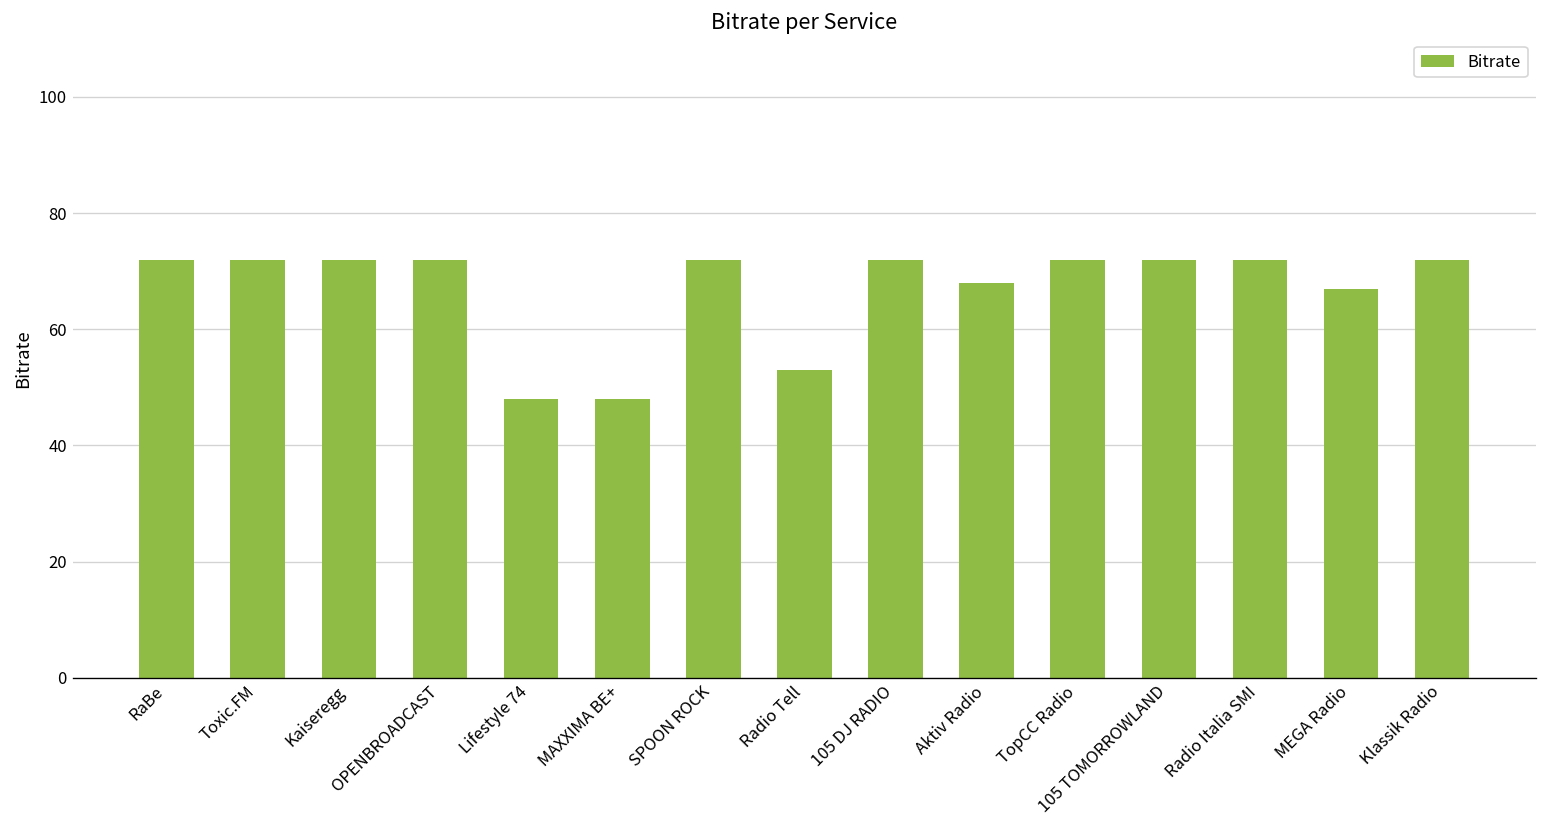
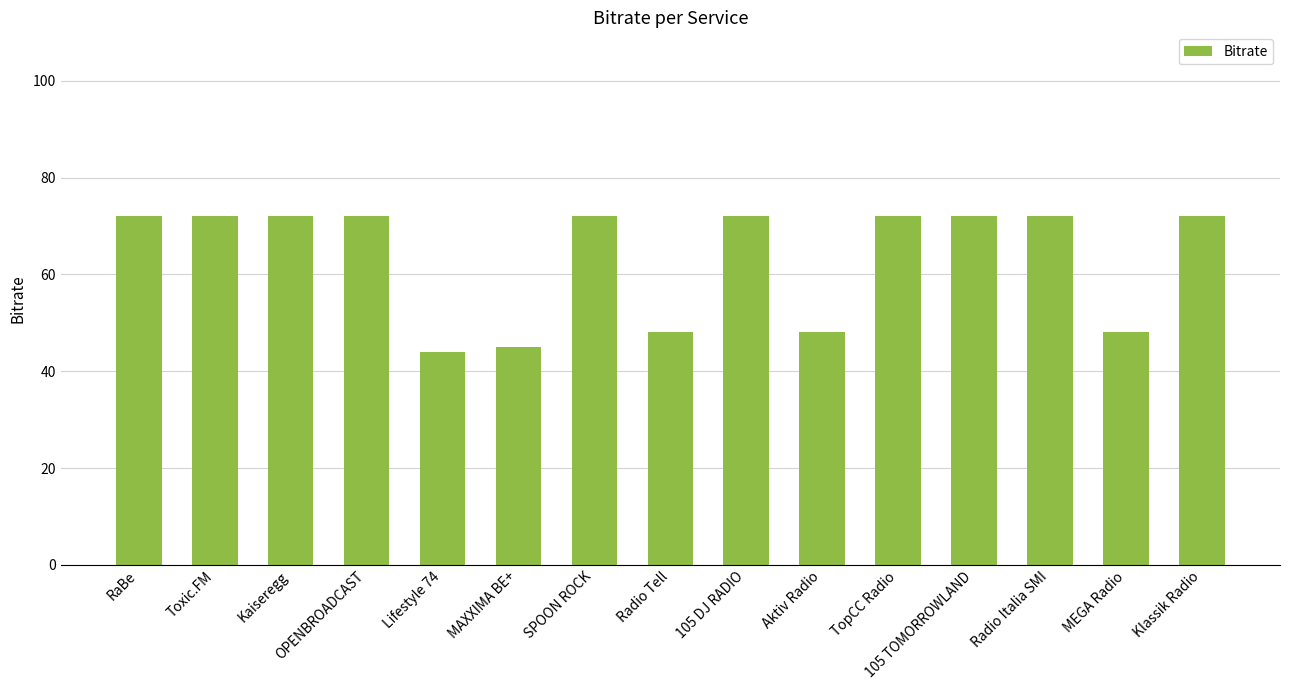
  {
    "RaBe": 72,
    "Toxic.FM": 72,
    "Kaiseregg": 72,
    "OPENBROADCAST": 72,
-   "Lifestyle 74": 48,
-   "MAXXIMA BE+": 48,
+   "Lifestyle 74": 44,
+   "MAXXIMA BE+": 45,
    "SPOON ROCK": 72,
-   "Radio Tell": 53,
+   "Radio Tell": 48,
    "105 DJ RADIO": 72,
-   "Aktiv Radio": 68,
+   "Aktiv Radio": 48,
    "TopCC Radio": 72,
    "105 TOMORROWLAND": 72,
    "Radio Italia SMI": 72,
-   "MEGA Radio": 67,
+   "MEGA Radio": 48,
    "Klassik Radio": 72
  }
